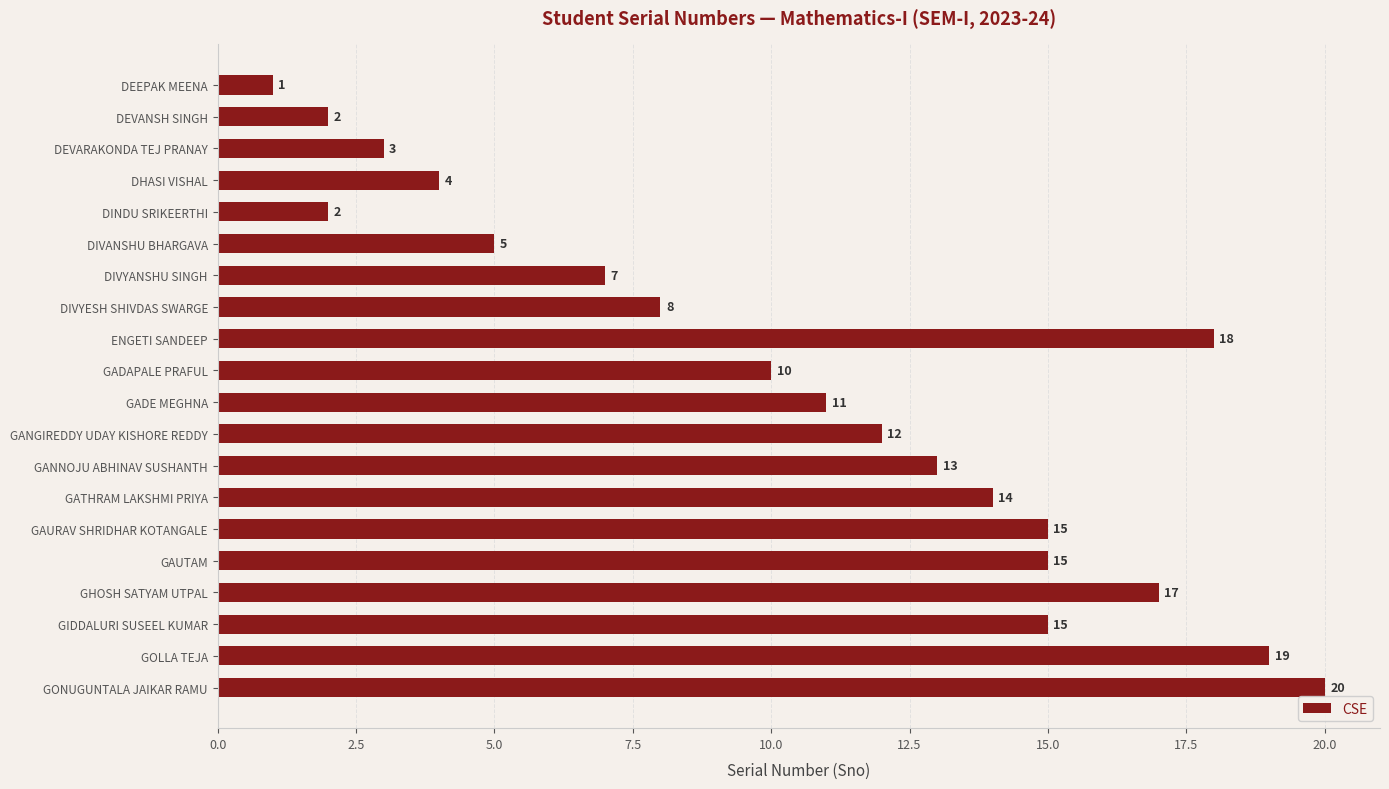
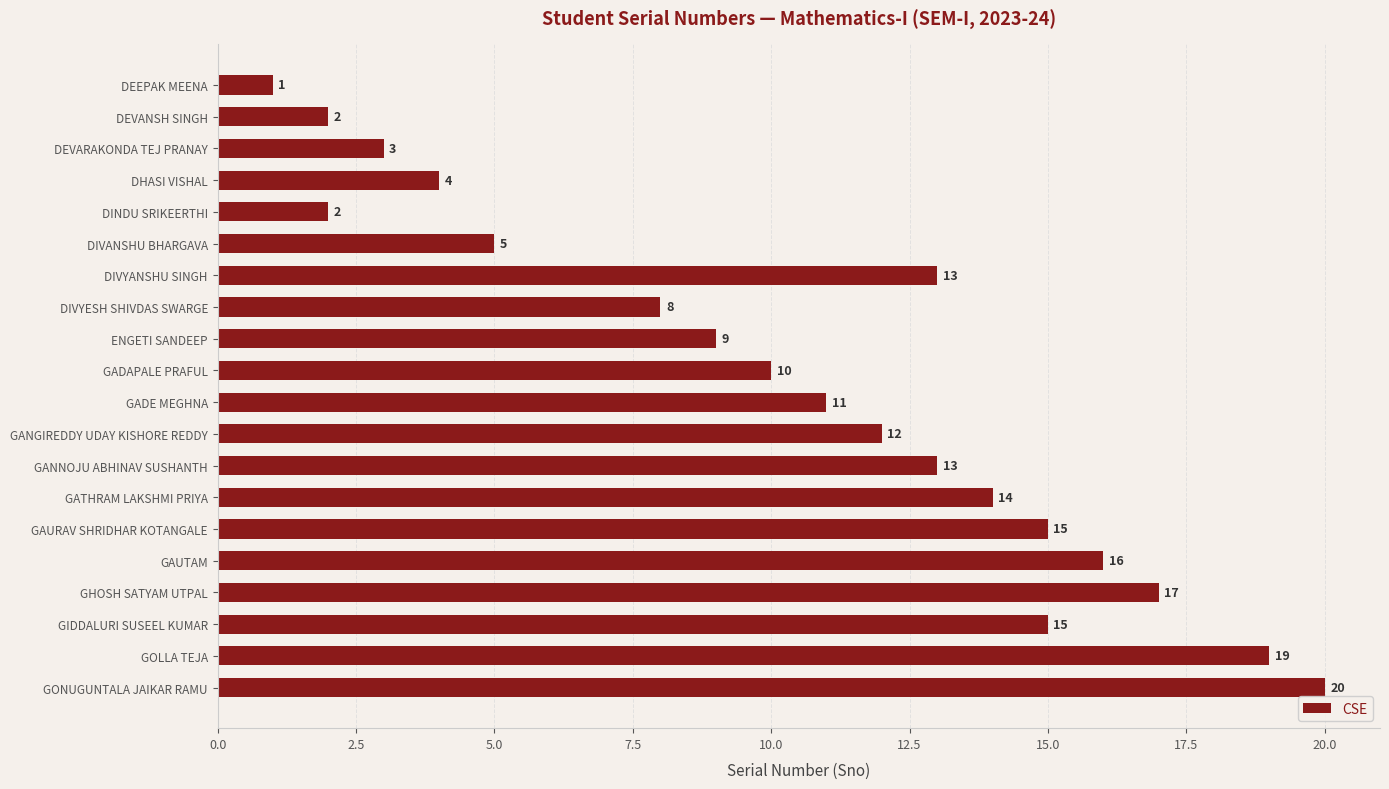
  {
    "DEEPAK MEENA": 1,
    "DEVANSH SINGH": 2,
    "DEVARAKONDA TEJ PRANAY": 3,
    "DHASI VISHAL": 4,
    "DINDU SRIKEERTHI": 2,
    "DIVANSHU BHARGAVA": 5,
-   "DIVYANSHU SINGH": 7,
+   "DIVYANSHU SINGH": 13,
    "DIVYESH SHIVDAS SWARGE": 8,
-   "ENGETI SANDEEP": 18,
+   "ENGETI SANDEEP": 9,
    "GADAPALE PRAFUL": 10,
    "GADE MEGHNA": 11,
    "GANGIREDDY UDAY KISHORE REDDY": 12,
    "GANNOJU ABHINAV SUSHANTH": 13,
    "GATHRAM LAKSHMI PRIYA": 14,
    "GAURAV SHRIDHAR KOTANGALE": 15,
-   "GAUTAM": 15,
+   "GAUTAM": 16,
    "GHOSH SATYAM UTPAL": 17,
    "GIDDALURI SUSEEL KUMAR": 15,
    "GOLLA TEJA": 19,
    "GONUGUNTALA JAIKAR RAMU": 20
  }
